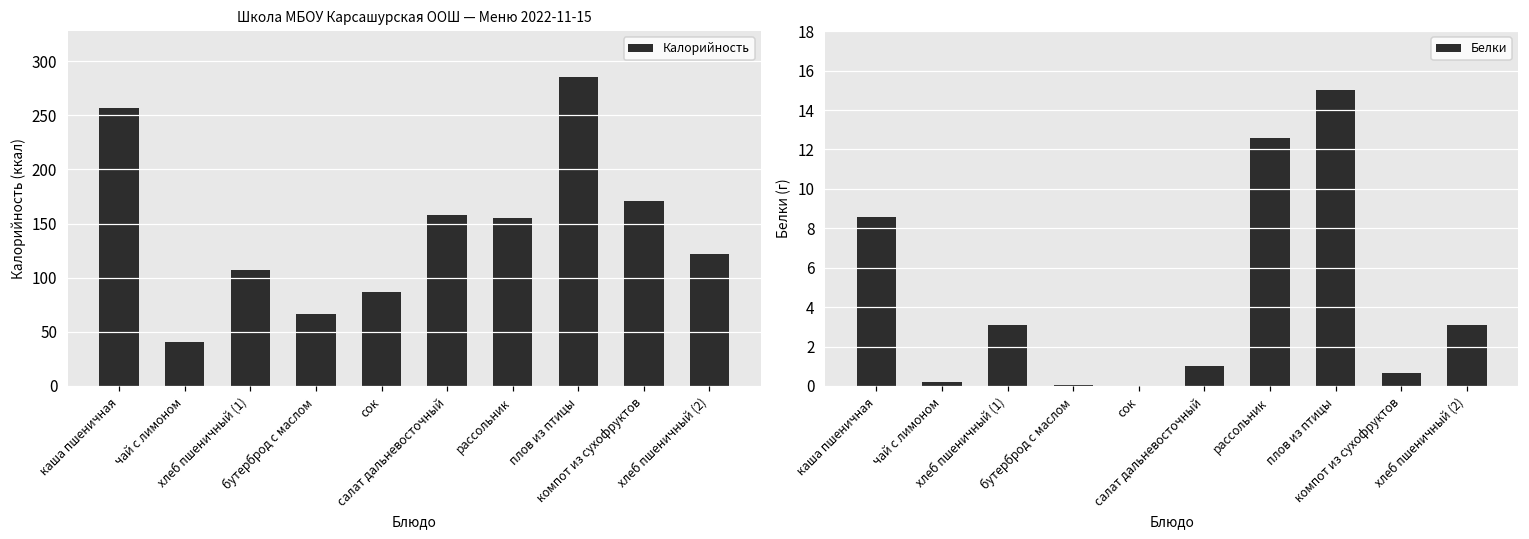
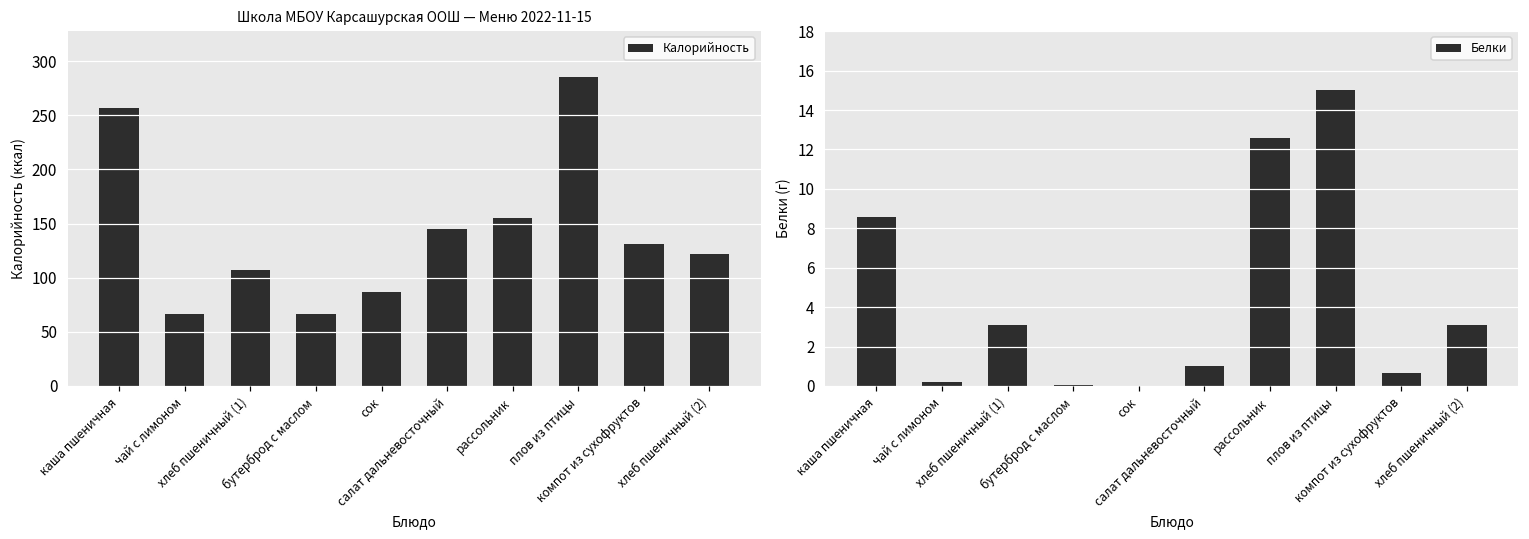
  {
    "Школа МБОУ Карсашурская ООШ — Меню 2022-11-15": {
      "каша пшеничная": 260,
-     "чай с лимоном": 40,
+     "чай с лимоном": 70,
      "хлеб пшеничный (1)": 110,
      "бутерброд с маслом": 70,
      "сок": 90,
-     "салат дальневосточный": 160,
+     "салат дальневосточный": 150,
      "рассольник": 160,
      "плов из птицы": 290,
-     "компот из сухофруктов": 170,
+     "компот из сухофруктов": 130,
      "хлеб пшеничный (2)": 120
    }
  }
